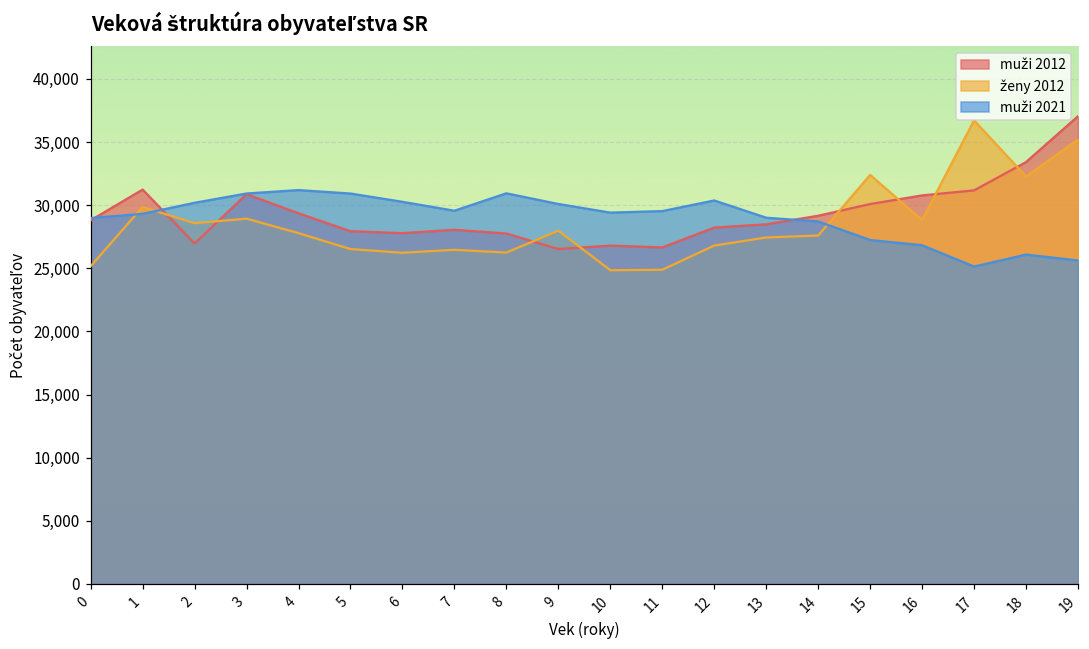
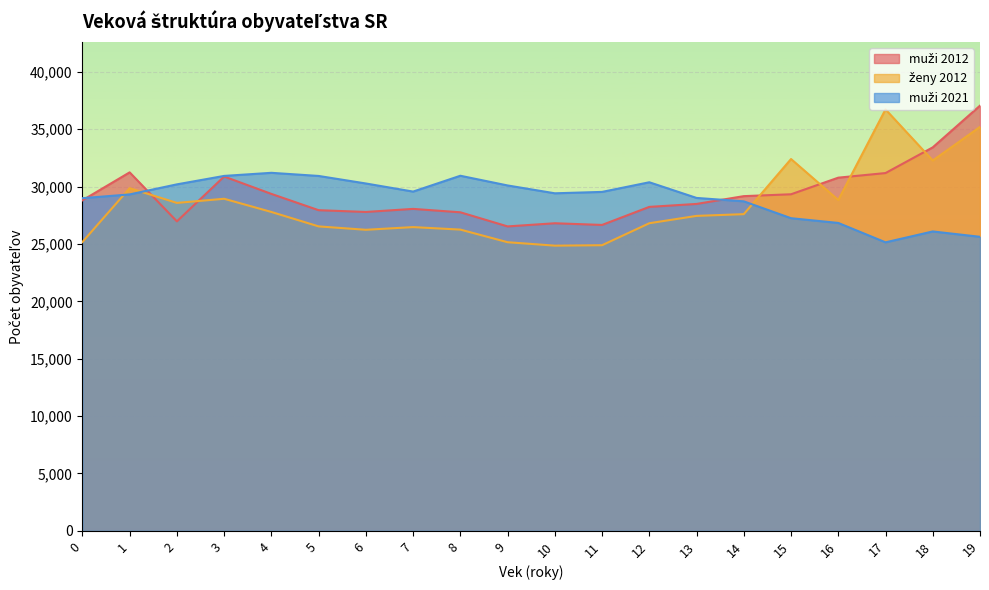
  {
    "muži 2012": {
      "1": "31,200",
      "2": "27,000",
      "4": "29,400",
      "5": "27,900",
      "6": "27,800",
      "7": "28,100",
      "8": "27,800",
      "9": "26,500",
      "10": "26,800",
      "11": "26,700",
      "12": "28,200",
      "13": "28,500",
      "14": "29,200",
-     "15": "30,100",
+     "15": "29,300",
      "16": "30,800",
      "17": "31,200",
      "18": "33,400",
      "19": "37,000"
    },
    "ženy 2012": {
      "0": "25,200",
      "1": "29,900",
      "2": "28,600",
      "3": "28,900",
      "4": "27,800",
      "5": "26,500",
      "6": "26,200",
      "7": "26,500",
      "8": "26,200",
-     "9": "28,000",
+     "9": "25,100",
      "10": "24,800",
      "11": "24,900",
      "12": "26,800",
      "13": "27,400",
      "14": "27,600",
      "15": "32,400",
      "16": "28,800",
      "18": "32,300",
      "19": "35,200"
    },
    "muži 2021": {
      "1": "29,300",
      "2": "30,200",
      "4": "31,200",
      "5": "30,900",
      "6": "30,300",
      "7": "29,600",
      "8": "30,900",
      "9": "30,100",
      "10": "29,400",
      "11": "29,500",
      "12": "30,400",
      "13": "29,000",
      "14": "28,700",
      "15": "27,200",
      "16": "26,800",
      "17": "25,100",
      "18": "26,100",
      "19": "25,600"
    }
  }
